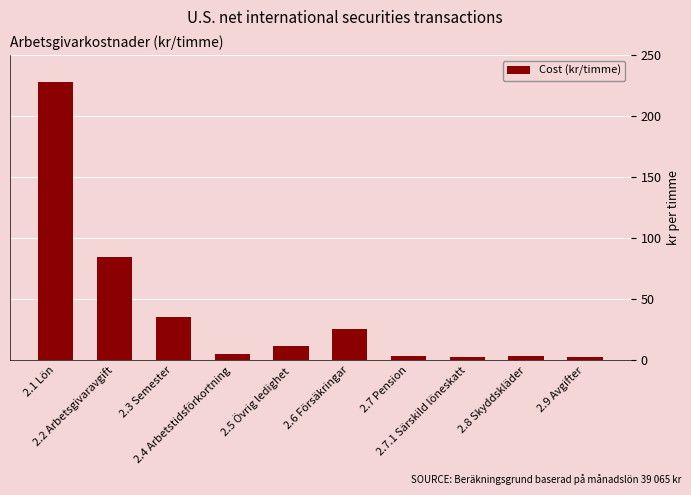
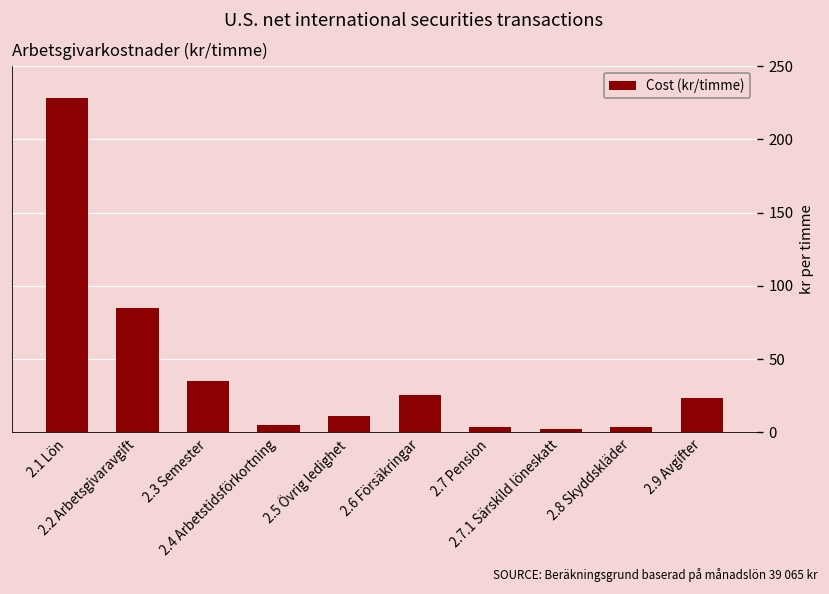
  {
    "2.1 Lön": 228,
    "2.2 Arbetsgivaravgift": 85,
    "2.3 Semester": 35,
    "2.4 Arbetstidsförkortning": 5,
    "2.5 Övrig ledighet": 11,
    "2.6 Försäkringar": 25,
    "2.7 Pension": 4,
    "2.7.1 Särskild löneskatt": 2,
    "2.8 Skyddskläder": 3,
-   "2.9 Avgifter": 2
+   "2.9 Avgifter": 24
  }
